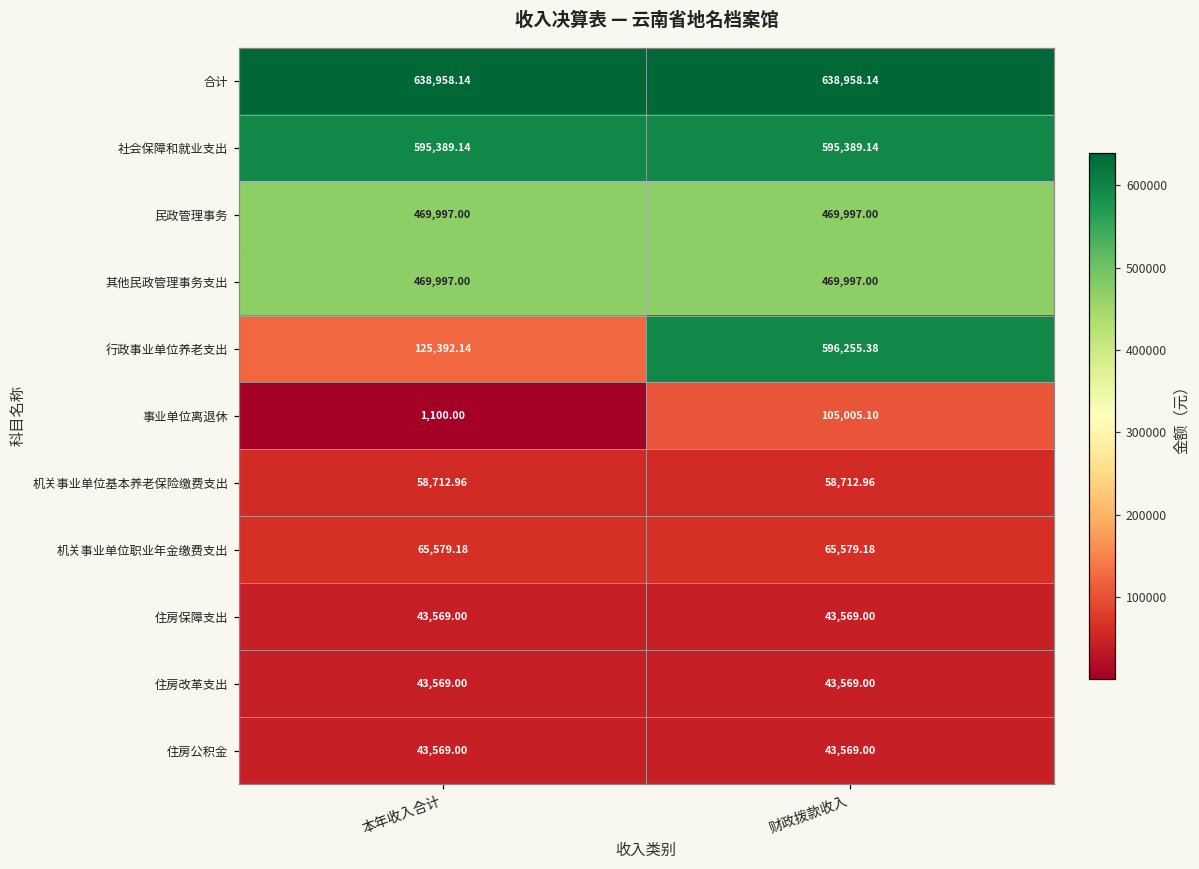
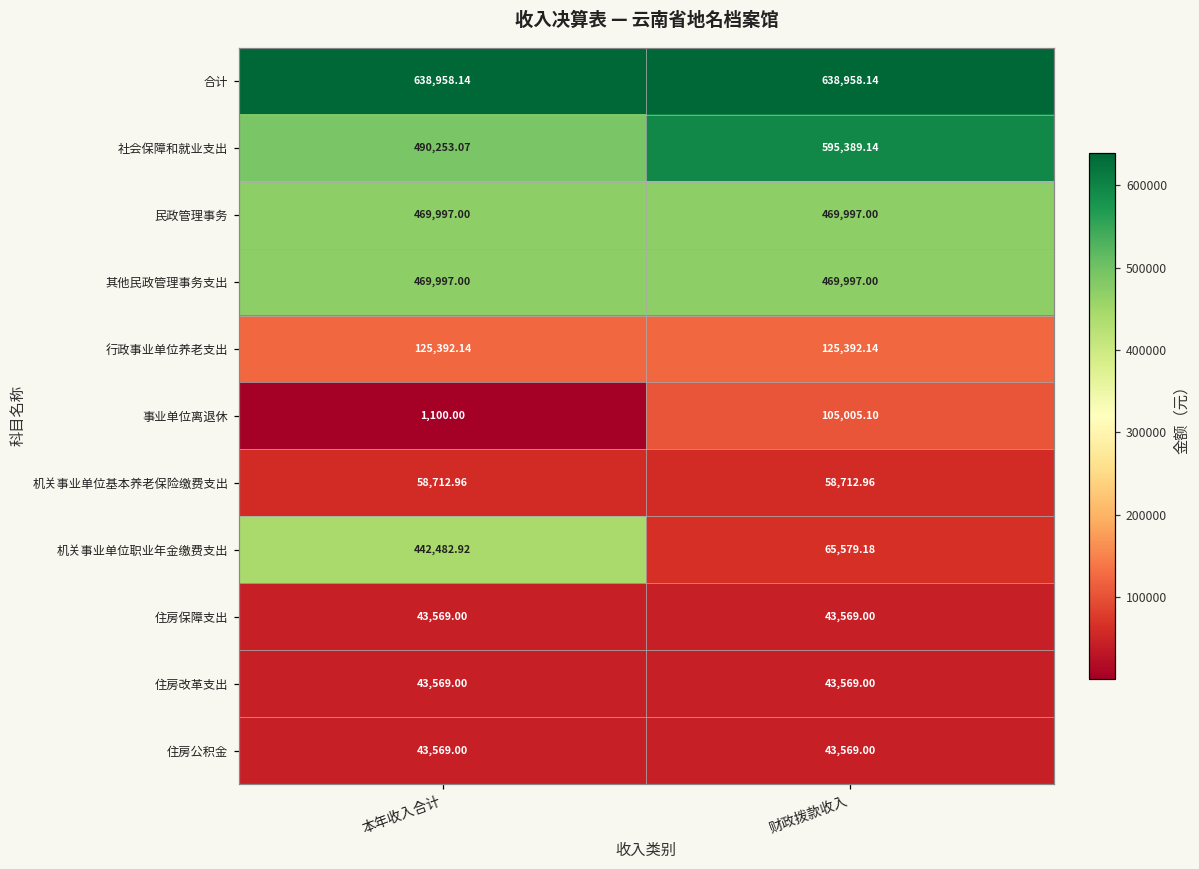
  {
    "合计": {
      "本年收入合计": "638,958.14",
      "财政拨款收入": "638,958.14"
    },
    "社会保障和就业支出": {
-     "本年收入合计": "595,389.14",
+     "本年收入合计": "490,253.07",
      "财政拨款收入": "595,389.14"
    },
    "民政管理事务": {
      "本年收入合计": "469,997.00",
      "财政拨款收入": "469,997.00"
    },
    "其他民政管理事务支出": {
      "本年收入合计": "469,997.00",
      "财政拨款收入": "469,997.00"
    },
    "行政事业单位养老支出": {
      "本年收入合计": "125,392.14",
-     "财政拨款收入": "596,255.38"
+     "财政拨款收入": "125,392.14"
    },
    "事业单位离退休": {
      "本年收入合计": "1,100.00",
      "财政拨款收入": "105,005.10"
    },
    "机关事业单位基本养老保险缴费支出": {
      "本年收入合计": "58,712.96",
      "财政拨款收入": "58,712.96"
    },
    "机关事业单位职业年金缴费支出": {
-     "本年收入合计": "65,579.18",
+     "本年收入合计": "442,482.92",
      "财政拨款收入": "65,579.18"
    },
    "住房保障支出": {
      "本年收入合计": "43,569.00",
      "财政拨款收入": "43,569.00"
    },
    "住房改革支出": {
      "本年收入合计": "43,569.00",
      "财政拨款收入": "43,569.00"
    },
    "住房公积金": {
      "本年收入合计": "43,569.00",
      "财政拨款收入": "43,569.00"
    }
  }
